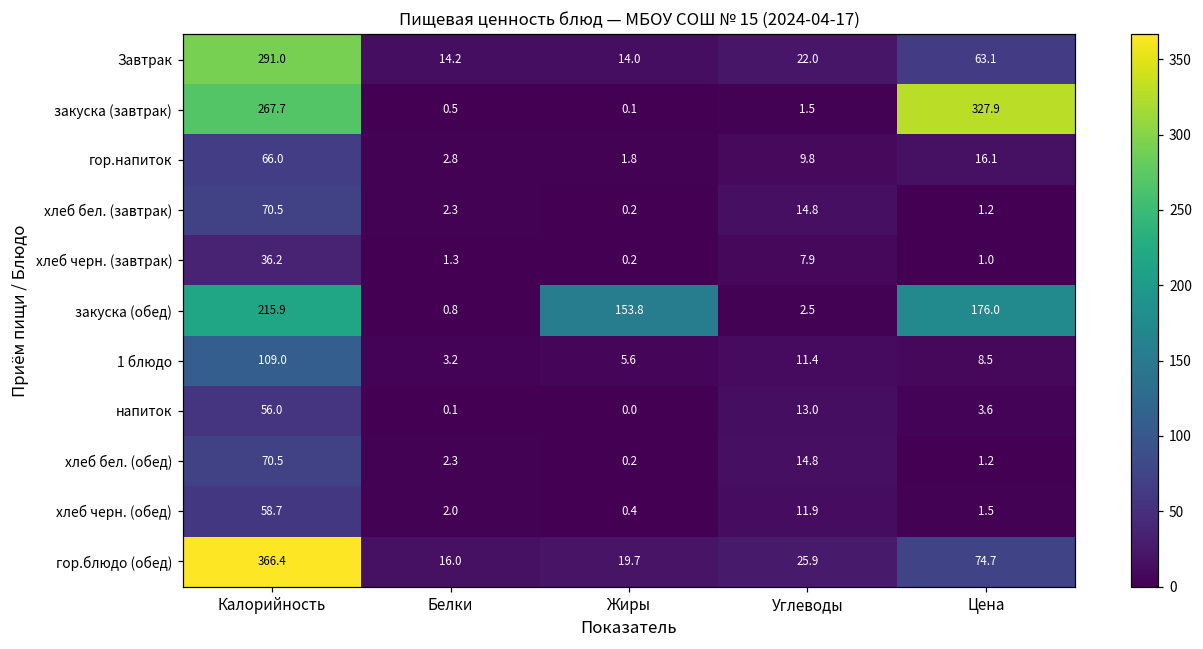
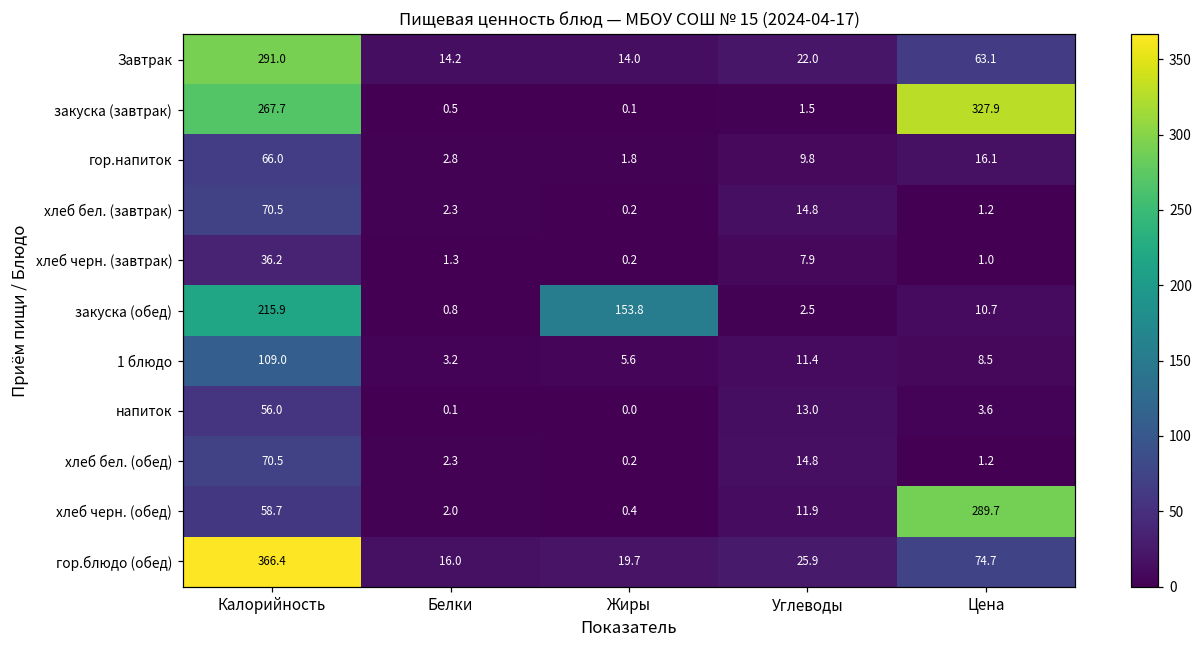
  {
    "Завтрак": {
      "Калорийность": 291.0,
      "Белки": 14.2,
      "Жиры": 14.0,
      "Углеводы": 22.0,
      "Цена": 63.1
    },
    "закуска (завтрак)": {
      "Калорийность": 267.7,
      "Белки": 0.5,
      "Жиры": 0.1,
      "Углеводы": 1.5,
      "Цена": 327.9
    },
    "гор.напиток": {
      "Калорийность": 66.0,
      "Белки": 2.8,
      "Жиры": 1.8,
      "Углеводы": 9.8,
      "Цена": 16.1
    },
    "хлеб бел. (завтрак)": {
      "Калорийность": 70.5,
      "Белки": 2.3,
      "Жиры": 0.2,
      "Углеводы": 14.8,
      "Цена": 1.2
    },
    "хлеб черн. (завтрак)": {
      "Калорийность": 36.2,
      "Белки": 1.3,
      "Жиры": 0.2,
      "Углеводы": 7.9,
      "Цена": 1.0
    },
    "закуска (обед)": {
      "Калорийность": 215.9,
      "Белки": 0.8,
      "Жиры": 153.8,
      "Углеводы": 2.5,
-     "Цена": 176.0
+     "Цена": 10.7
    },
    "1 блюдо": {
      "Калорийность": 109.0,
      "Белки": 3.2,
      "Жиры": 5.6,
      "Углеводы": 11.4,
      "Цена": 8.5
    },
    "напиток": {
      "Калорийность": 56.0,
      "Белки": 0.1,
      "Жиры": 0.0,
      "Углеводы": 13.0,
      "Цена": 3.6
    },
    "хлеб бел. (обед)": {
      "Калорийность": 70.5,
      "Белки": 2.3,
      "Жиры": 0.2,
      "Углеводы": 14.8,
      "Цена": 1.2
    },
    "хлеб черн. (обед)": {
      "Калорийность": 58.7,
      "Белки": 2.0,
      "Жиры": 0.4,
      "Углеводы": 11.9,
-     "Цена": 1.5
+     "Цена": 289.7
    },
    "гор.блюдо (обед)": {
      "Калорийность": 366.4,
      "Белки": 16.0,
      "Жиры": 19.7,
      "Углеводы": 25.9,
      "Цена": 74.7
    }
  }
